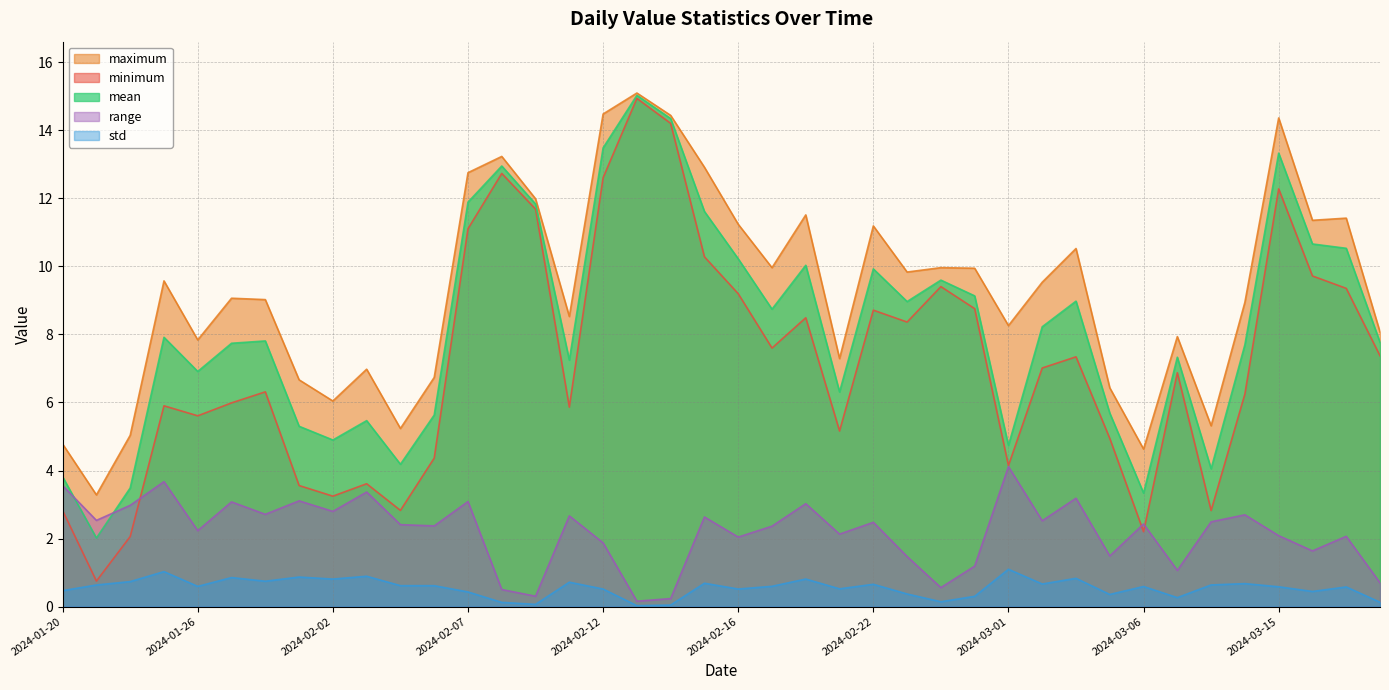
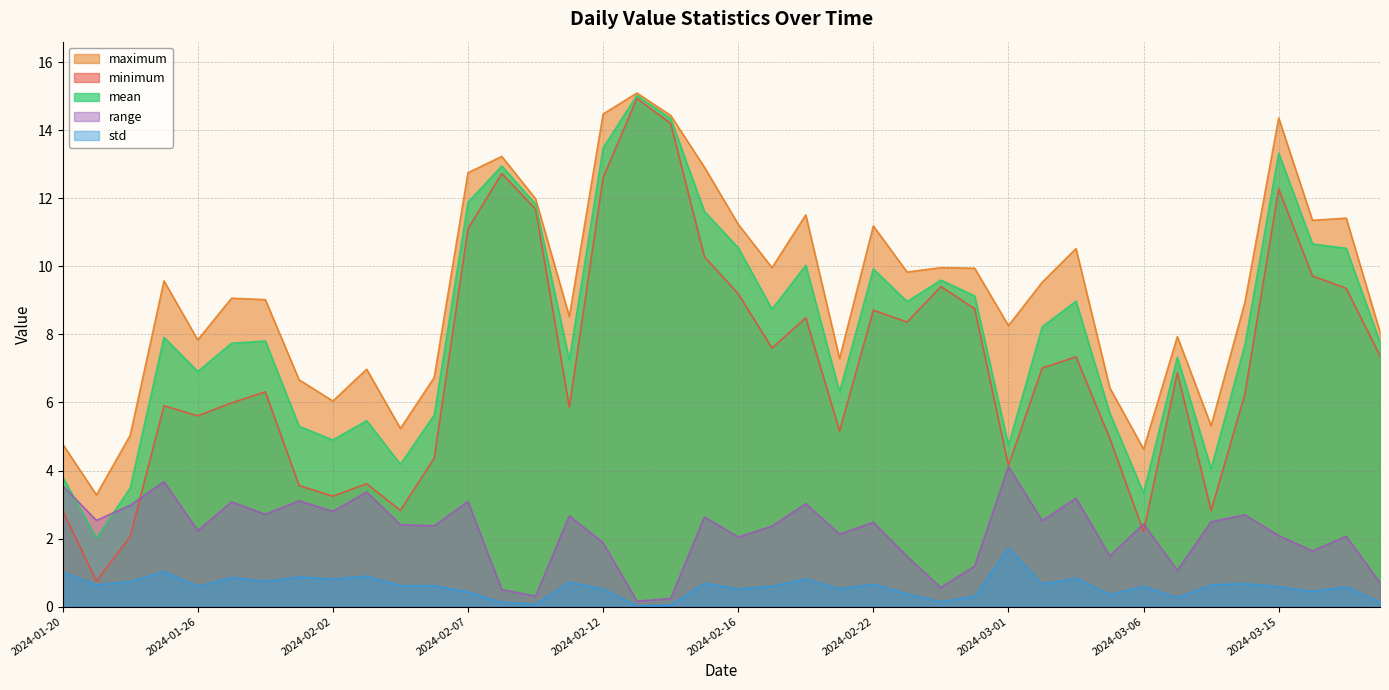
  {
    "mean": {
      "2024-01-20": 3.8,
      "2024-01-26": 6.9,
      "2024-02-02": 4.9,
      "2024-02-07": 11.9,
      "2024-02-12": 13.5,
-     "2024-02-16": 10.2,
+     "2024-02-16": 10.6,
      "2024-02-22": 9.9,
      "2024-03-01": 4.7,
      "2024-03-06": 3.3,
      "2024-03-15": 13.3
    },
    "range": {
      "2024-01-20": 3.6,
      "2024-01-26": 2.2,
      "2024-02-02": 2.8,
      "2024-02-07": 3.1,
      "2024-02-12": 1.9,
      "2024-02-16": 2.0,
      "2024-02-22": 2.5,
      "2024-03-06": 2.4,
      "2024-03-15": 2.1
    },
    "std": {
-     "2024-01-20": 0.5,
+     "2024-01-20": 1.0,
      "2024-01-26": 0.6,
      "2024-02-02": 0.8,
      "2024-02-07": 0.4,
      "2024-02-12": 0.5,
      "2024-02-16": 0.5,
      "2024-02-22": 0.7,
-     "2024-03-01": 1.1,
+     "2024-03-01": 1.7,
      "2024-03-06": 0.6,
      "2024-03-15": 0.6
    }
  }
